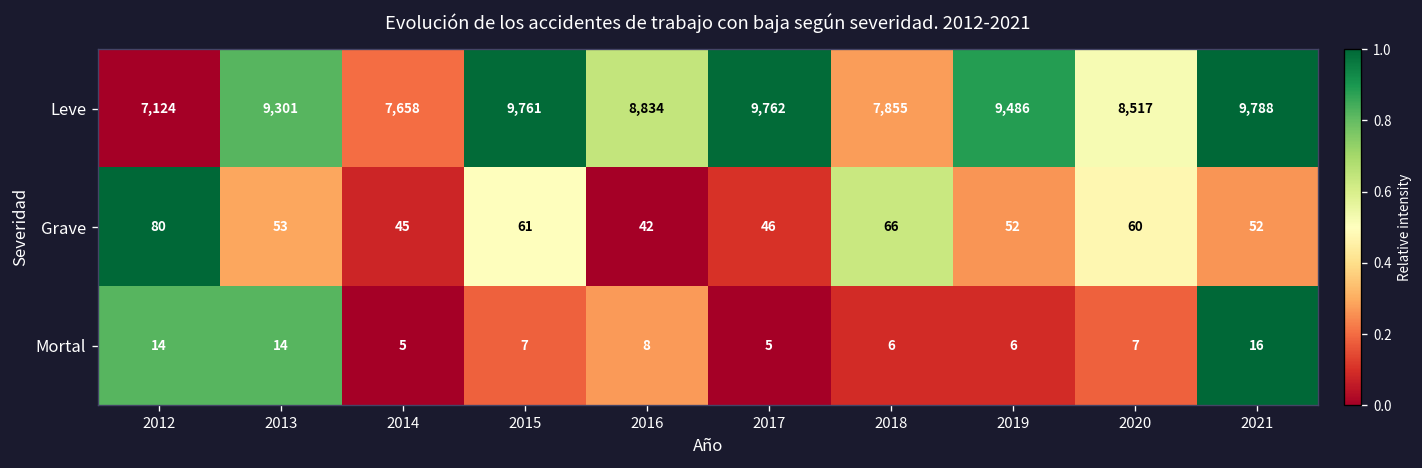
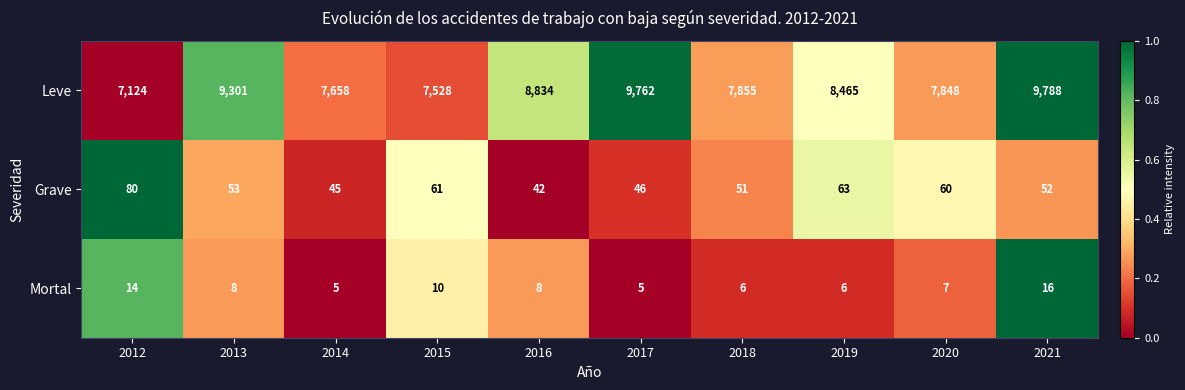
  {
    "Leve": {
      "2012": "7,124",
      "2013": "9,301",
      "2014": "7,658",
-     "2015": "9,761",
+     "2015": "7,528",
      "2016": "8,834",
      "2017": "9,762",
      "2018": "7,855",
-     "2019": "9,486",
-     "2020": "8,517",
+     "2019": "8,465",
+     "2020": "7,848",
      "2021": "9,788"
    },
    "Grave": {
      "2012": "80",
      "2013": "53",
      "2014": "45",
      "2015": "61",
      "2016": "42",
      "2017": "46",
-     "2018": "66",
-     "2019": "52",
+     "2018": "51",
+     "2019": "63",
      "2020": "60",
      "2021": "52"
    },
    "Mortal": {
      "2012": "14",
-     "2013": "14",
+     "2013": "8",
      "2014": "5",
-     "2015": "7",
+     "2015": "10",
      "2016": "8",
      "2017": "5",
      "2018": "6",
      "2019": "6",
      "2020": "7",
      "2021": "16"
    }
  }
